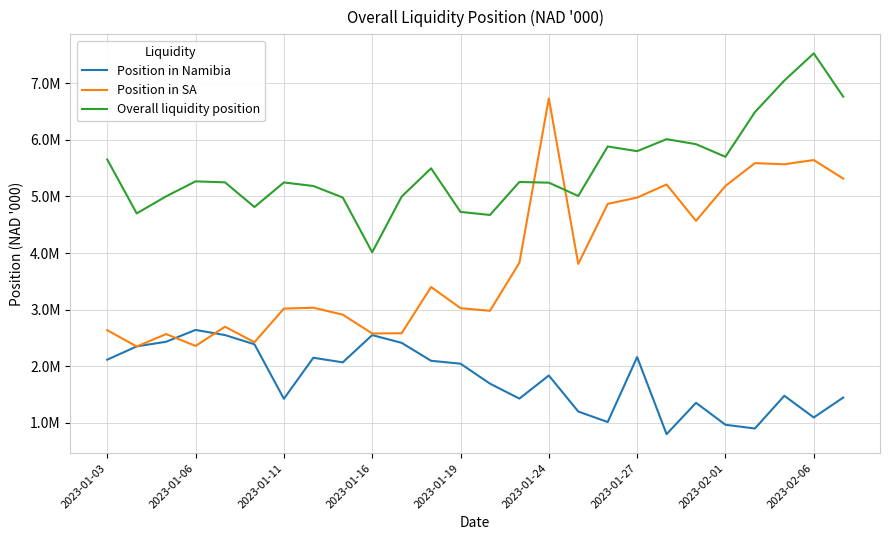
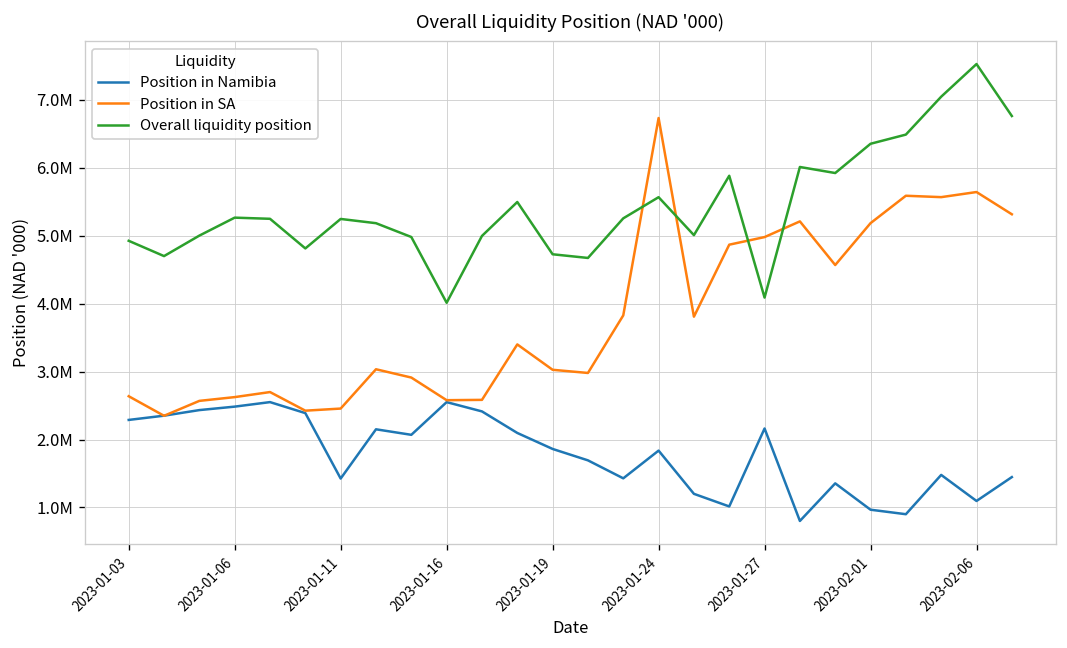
  {
    "Position in Namibia": {
-     "2023-01-03": 2100000,
-     "2023-01-06": 2600000,
+     "2023-01-03": 2300000,
+     "2023-01-06": 2500000,
      "2023-01-11": 1400000,
-     "2023-01-19": 2000000,
+     "2023-01-19": 1900000,
      "2023-01-24": 1800000,
      "2023-01-27": 2200000,
      "2023-02-01": 1000000,
      "2023-02-06": 1100000
    },
    "Position in SA": {
      "2023-01-03": 2600000,
-     "2023-01-06": 2400000,
-     "2023-01-11": 3000000,
+     "2023-01-06": 2600000,
+     "2023-01-11": 2500000,
      "2023-01-19": 3000000,
      "2023-01-24": 6700000,
      "2023-01-27": 5000000,
      "2023-02-01": 5200000,
      "2023-02-06": 5600000
    },
    "Overall liquidity position": {
-     "2023-01-03": 5700000,
+     "2023-01-03": 4900000,
      "2023-01-06": 5300000,
      "2023-01-11": 5200000,
      "2023-01-16": 4000000,
      "2023-01-19": 4700000,
-     "2023-01-24": 5200000,
-     "2023-01-27": 5800000,
-     "2023-02-01": 5700000,
+     "2023-01-24": 5600000,
+     "2023-01-27": 4100000,
+     "2023-02-01": 6400000,
      "2023-02-06": 7500000
    }
  }
